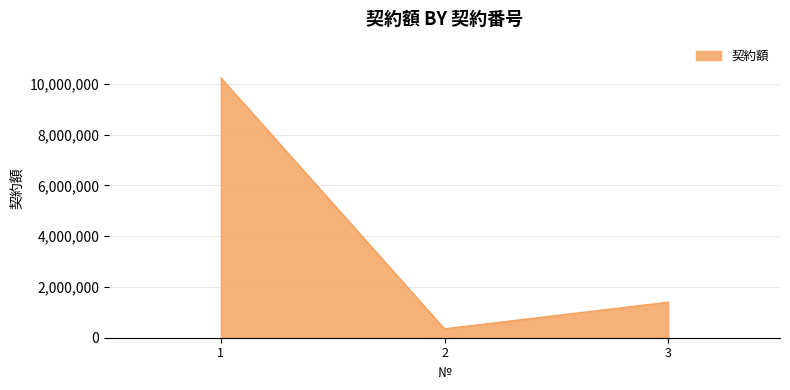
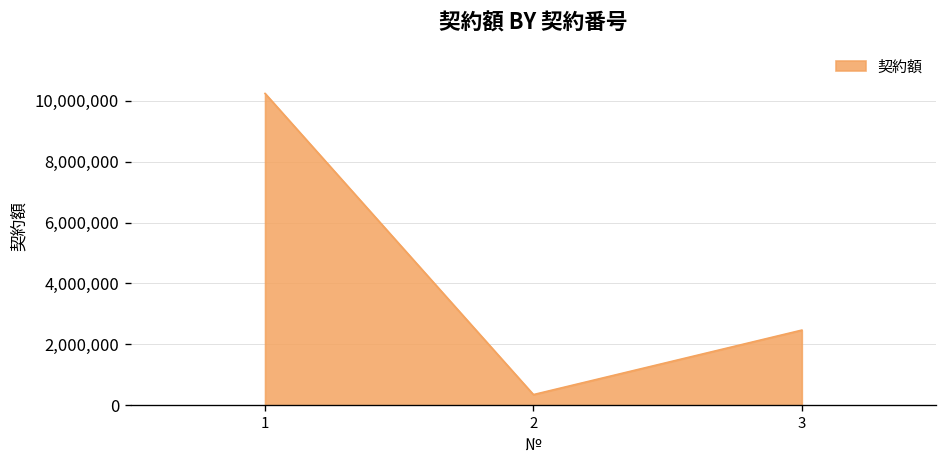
  {
    "1": "10,200,000",
    "2": "400,000",
-   "3": "1,400,000"
+   "3": "2,500,000"
  }
